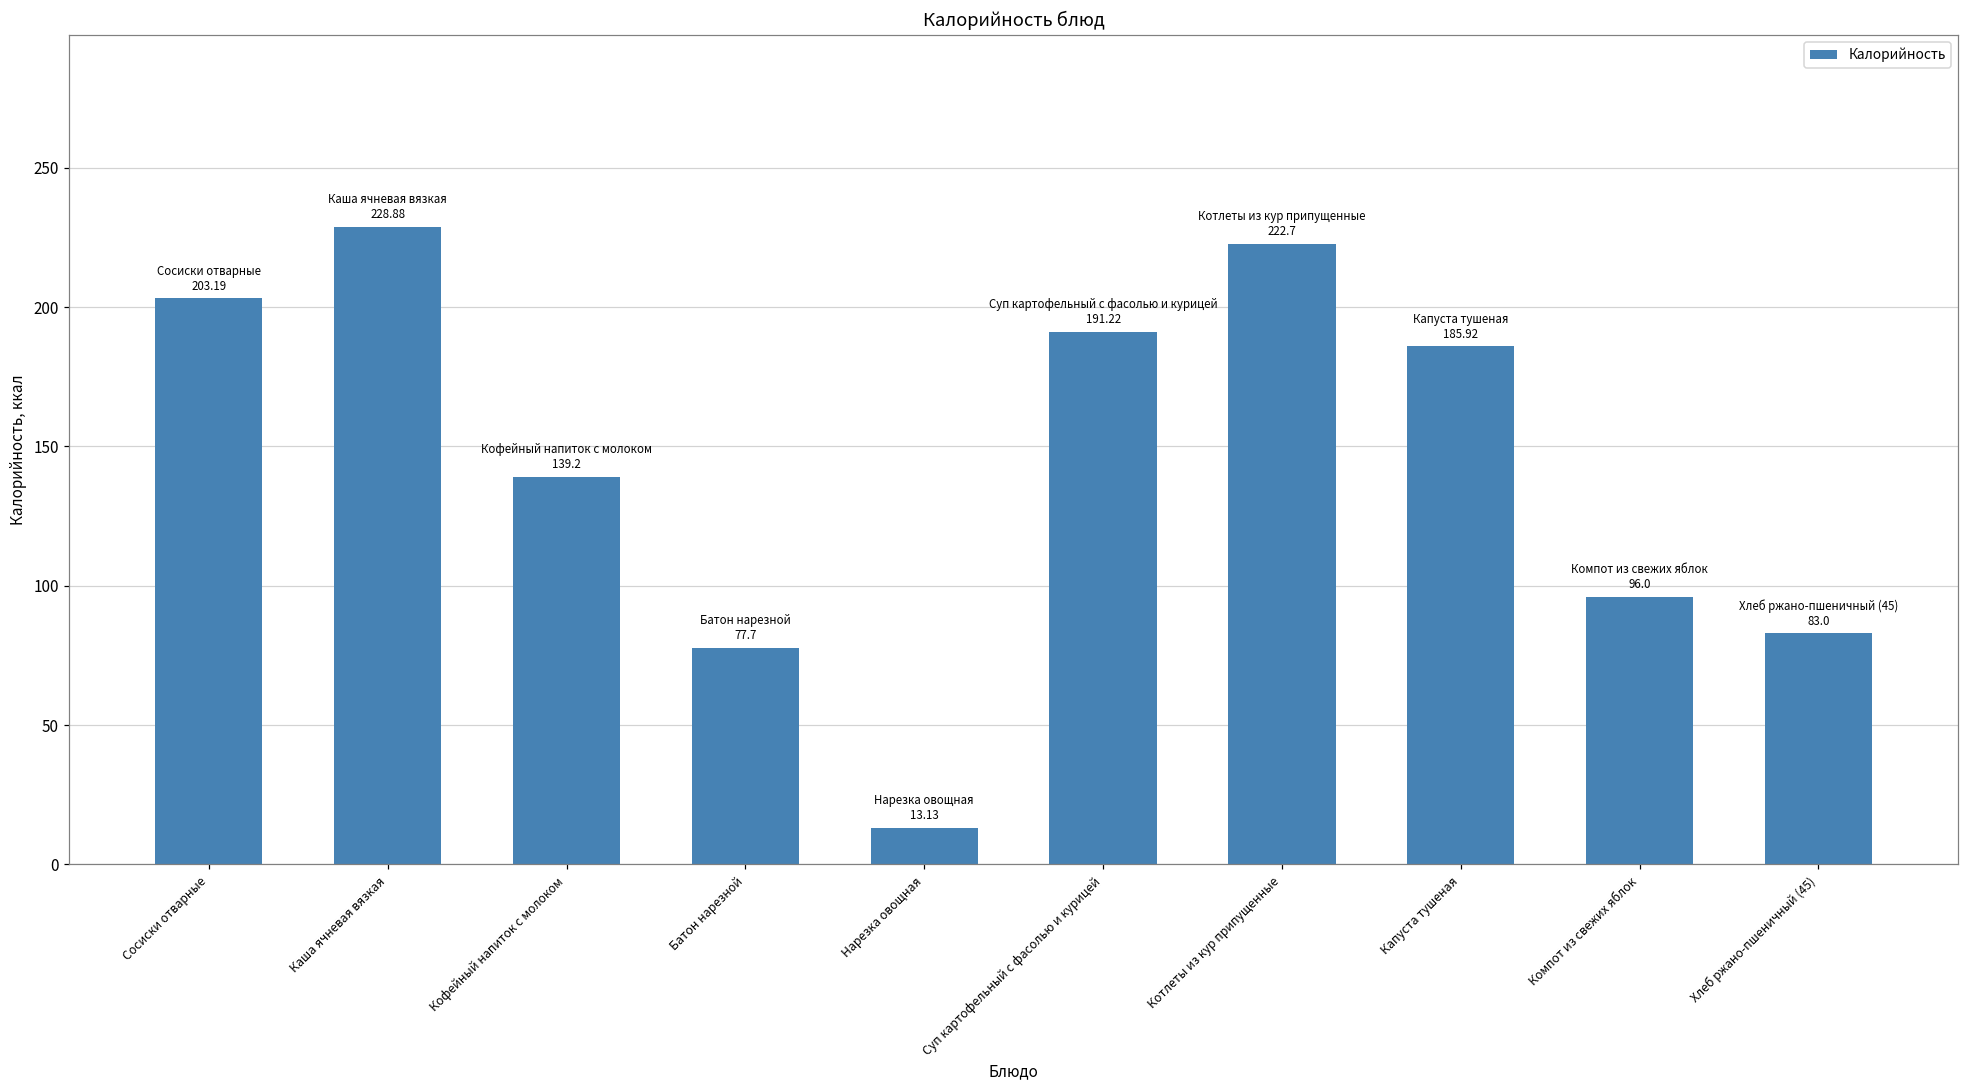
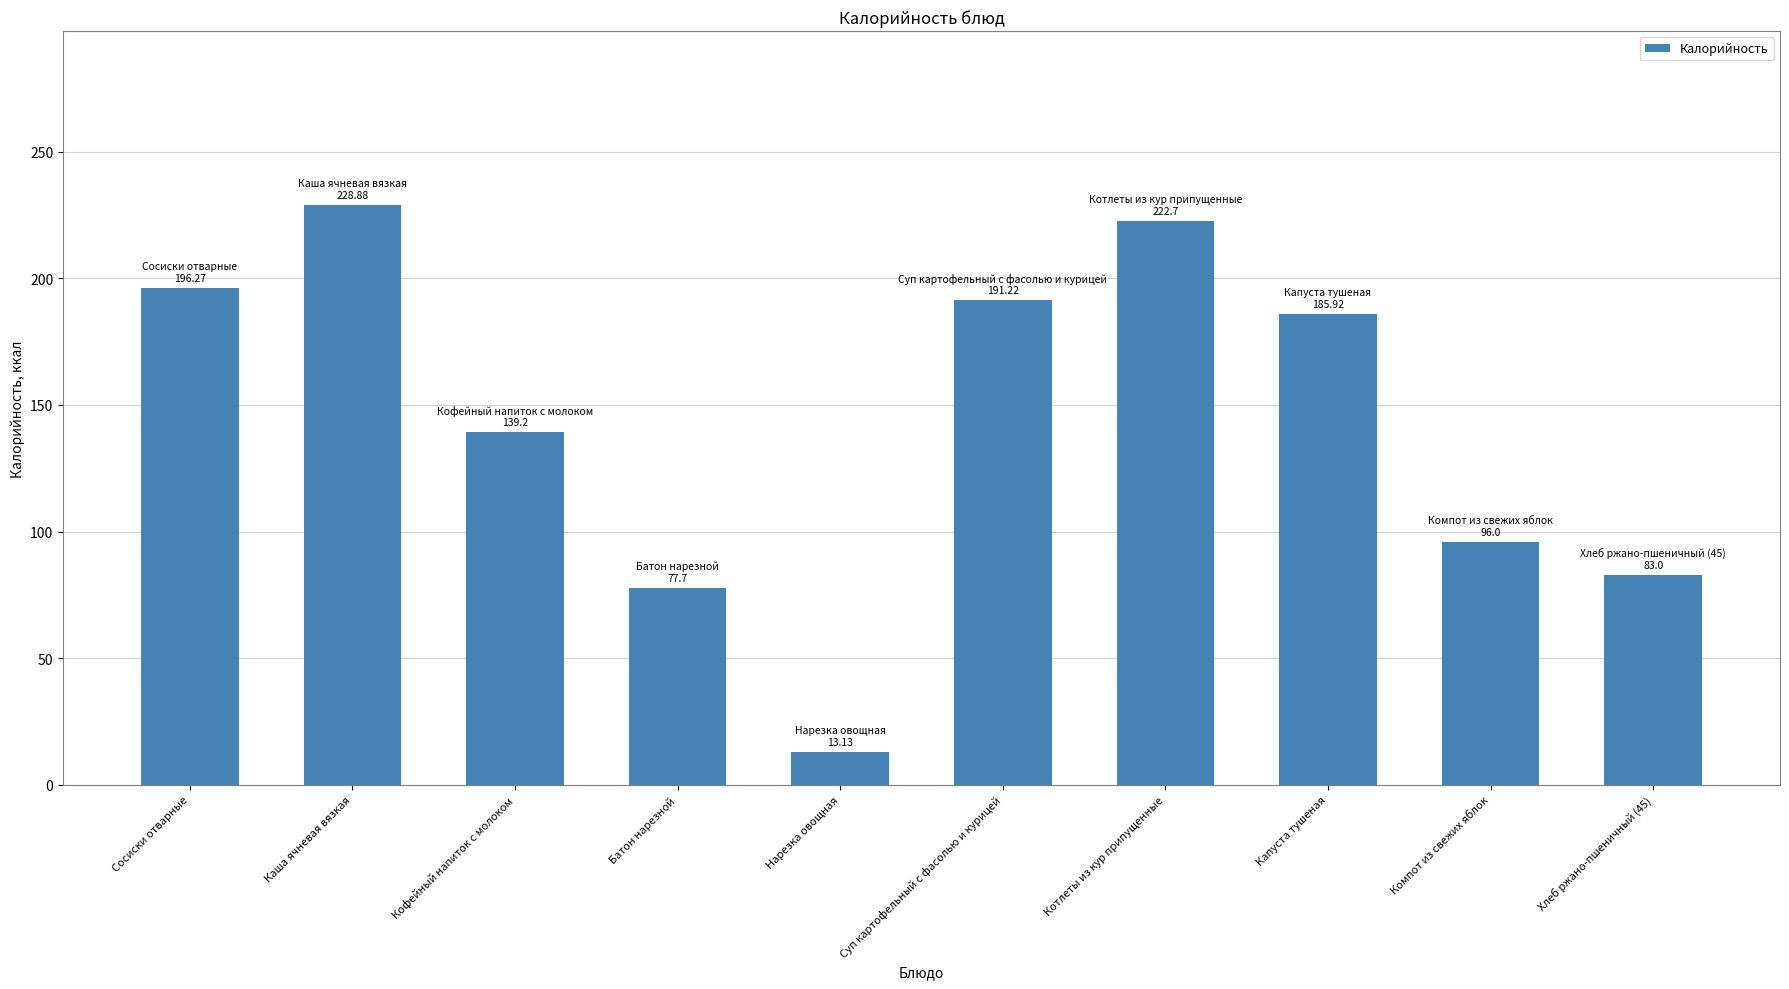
  {
-   "Сосиски отварные": 203.19,
+   "Сосиски отварные": 196.27,
    "Каша ячневая вязкая": 228.88,
    "Кофейный напиток с молоком": 139.2,
    "Батон нарезной": 77.7,
    "Нарезка овощная": 13.13,
    "Суп картофельный с фасолью и курицей": 191.22,
    "Котлеты из кур припущенные": 222.7,
    "Капуста тушеная": 185.92,
    "Компот из свежих яблок": 96.0,
    "Хлеб ржано-пшеничный (45)": 83.0
  }
